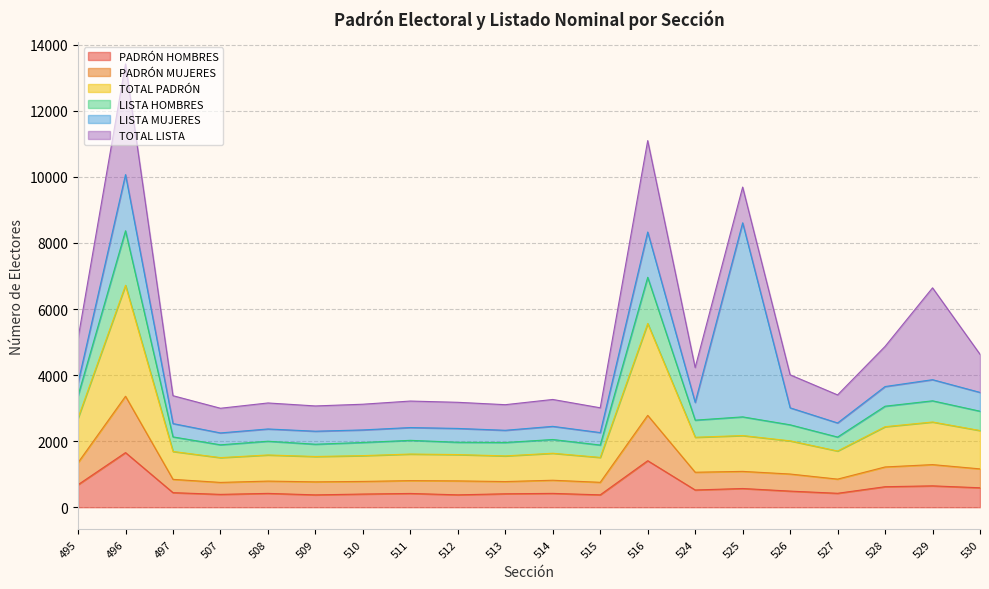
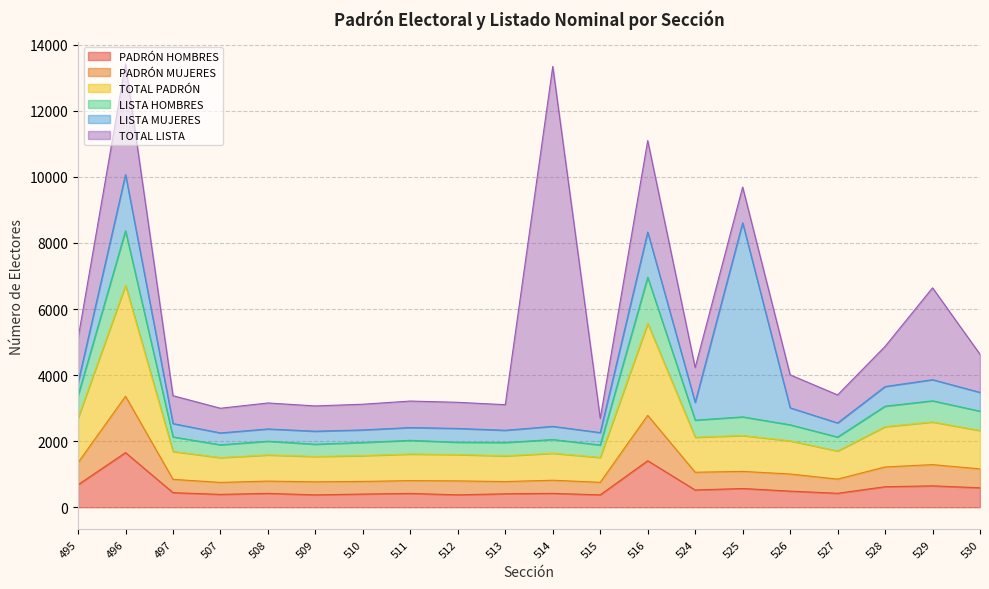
  {
    "TOTAL PADRÓN": {
      "495": 1400,
      "496": 3400,
      "497": 800,
      "507": 800,
      "508": 800,
      "509": 800,
      "510": 800,
      "511": 800,
      "512": 800,
      "513": 800,
      "514": 800,
      "515": 800,
      "516": 2800,
      "524": 1100,
      "525": 1100,
      "526": 1000,
      "527": 900,
      "528": 1200,
      "529": 1300,
      "530": 1200
    },
    "LISTA HOMBRES": {
      "495": 700,
      "496": 1700,
      "497": 400,
      "507": 400,
      "508": 400,
      "509": 400,
      "510": 400,
      "511": 400,
      "512": 400,
      "513": 400,
      "514": 400,
      "515": 400,
      "516": 1400,
      "524": 500,
      "525": 600,
      "526": 500,
      "527": 400,
      "528": 600,
      "529": 600,
      "530": 600
    },
    "LISTA MUJERES": {
      "495": 400,
      "496": 1700,
      "497": 400,
      "507": 400,
      "508": 400,
      "509": 400,
      "510": 400,
      "511": 400,
      "512": 400,
      "513": 400,
      "514": 400,
      "515": 400,
      "516": 1400,
      "524": 500,
      "525": 5900,
      "526": 500,
      "527": 400,
      "528": 600,
      "529": 600,
      "530": 600
    },
    "TOTAL LISTA": {
      "495": 1300,
      "497": 800,
      "507": 700,
      "508": 800,
      "509": 800,
      "510": 800,
      "511": 800,
      "512": 800,
      "513": 800,
-     "514": 800,
-     "515": 800,
+     "514": 10900,
+     "515": 400,
      "516": 2800,
      "524": 1100,
      "525": 1100,
      "526": 1000,
      "527": 800,
      "528": 1200,
      "529": 2800,
      "530": 1200
    }
  }
